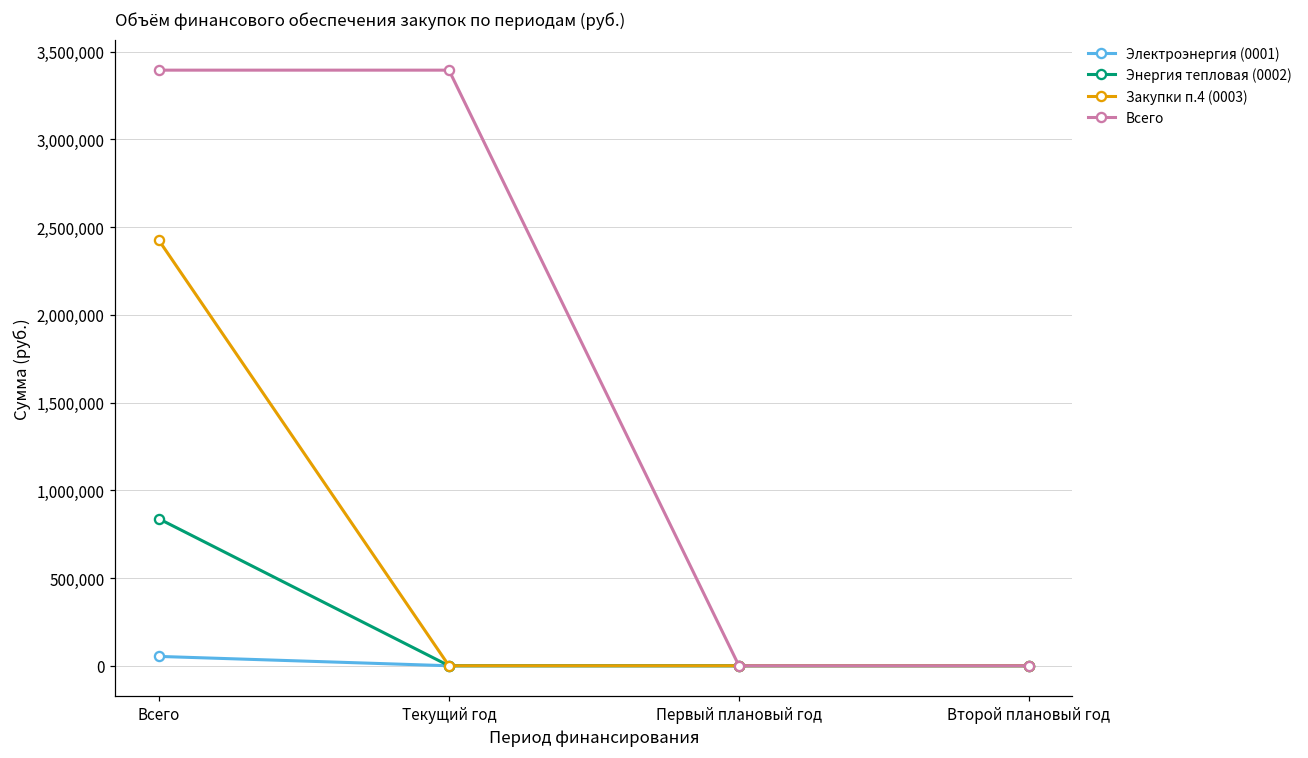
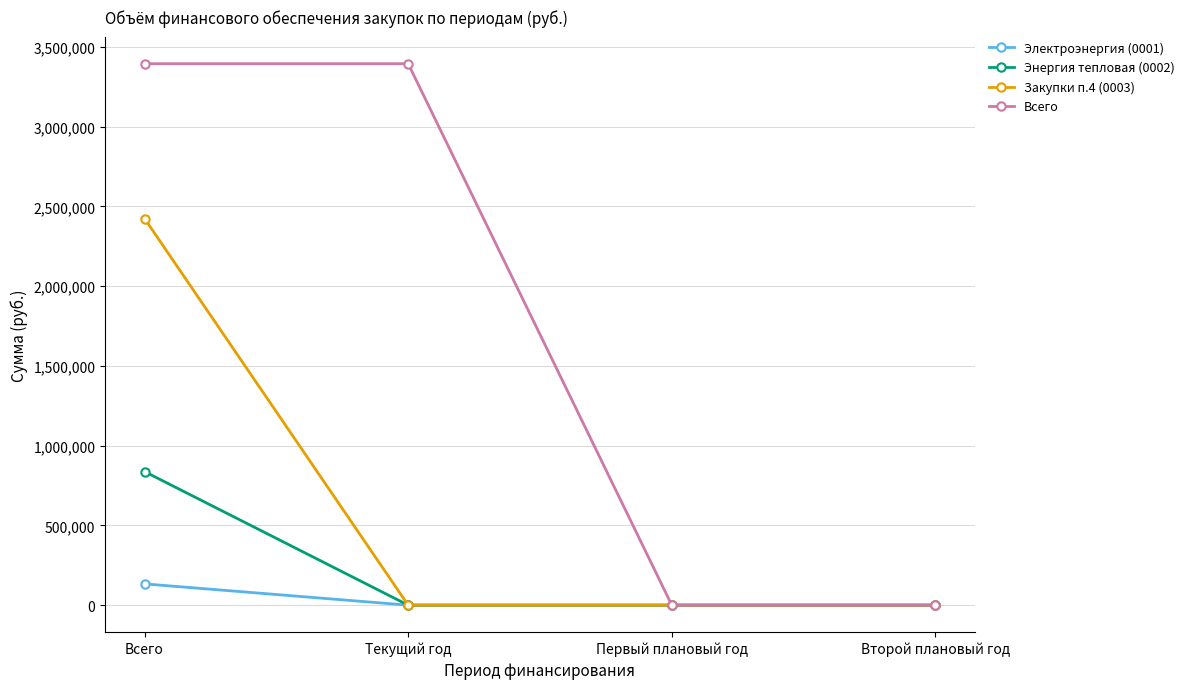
  {
    "Электроэнергия (0001)": {
-     "Всего": "50,000"
+     "Всего": "130,000"
    },
    "Энергия тепловая (0002)": {
      "Всего": "840,000"
    },
    "Закупки п.4 (0003)": {
      "Всего": "2,420,000"
    },
    "Всего": {
      "Всего": "3,390,000",
      "Текущий год": "3,390,000"
    }
  }
